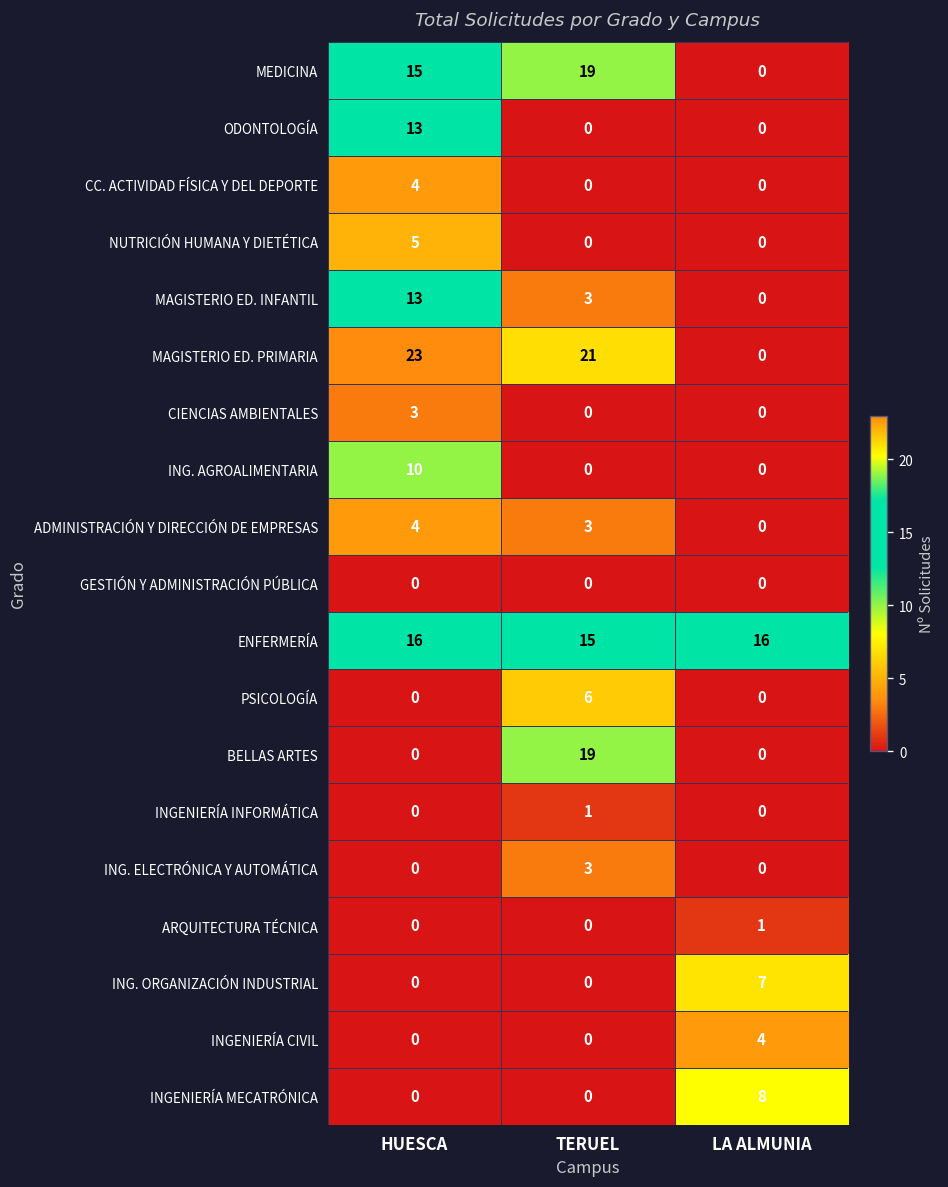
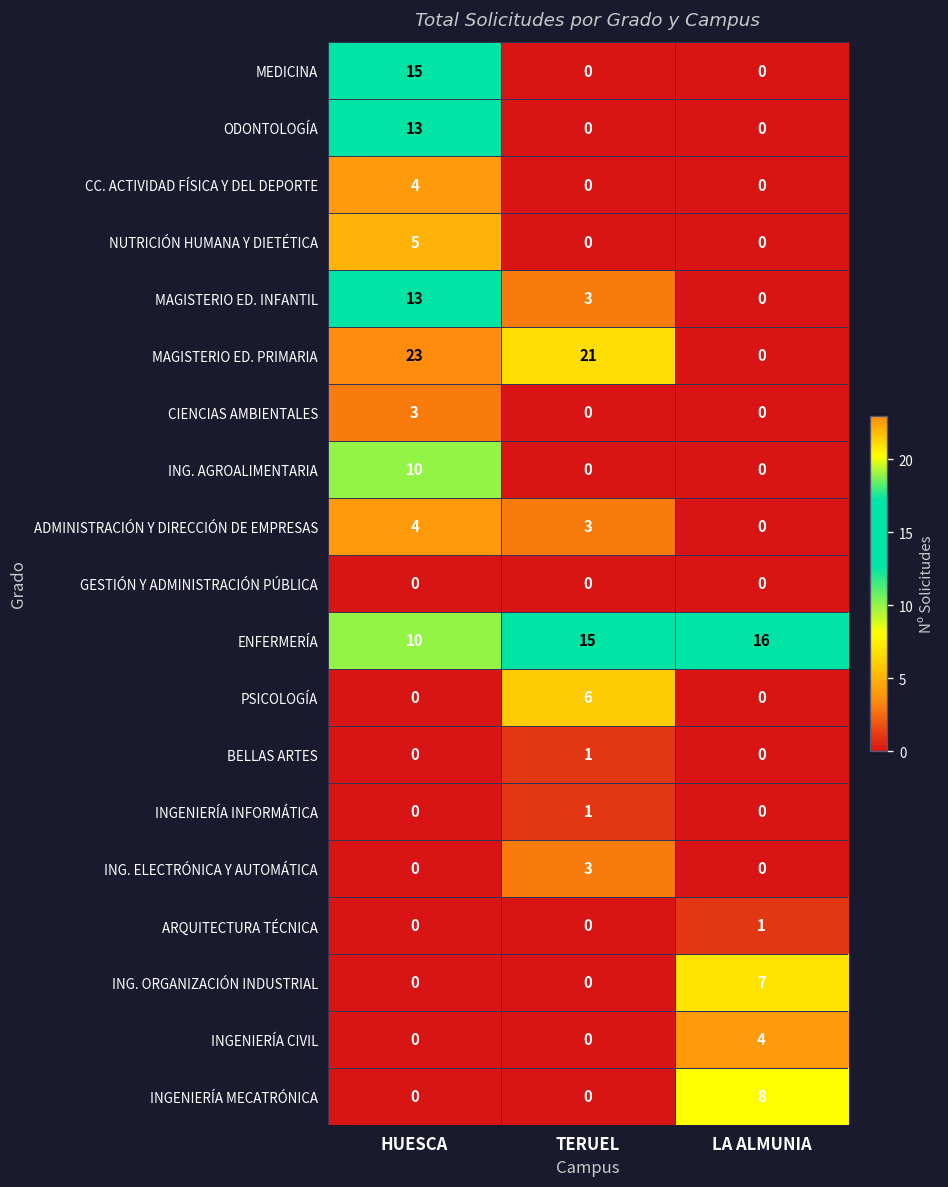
  {
    "MEDICINA": {
      "HUESCA": 15,
-     "TERUEL": 19,
+     "TERUEL": 0,
      "LA ALMUNIA": 0
    },
    "ODONTOLOGÍA": {
      "HUESCA": 13,
      "TERUEL": 0,
      "LA ALMUNIA": 0
    },
    "CC. ACTIVIDAD FÍSICA Y DEL DEPORTE": {
      "HUESCA": 4,
      "TERUEL": 0,
      "LA ALMUNIA": 0
    },
    "NUTRICIÓN HUMANA Y DIETÉTICA": {
      "HUESCA": 5,
      "TERUEL": 0,
      "LA ALMUNIA": 0
    },
    "MAGISTERIO ED. INFANTIL": {
      "HUESCA": 13,
      "TERUEL": 3,
      "LA ALMUNIA": 0
    },
    "MAGISTERIO ED. PRIMARIA": {
      "HUESCA": 23,
      "TERUEL": 21,
      "LA ALMUNIA": 0
    },
    "CIENCIAS AMBIENTALES": {
      "HUESCA": 3,
      "TERUEL": 0,
      "LA ALMUNIA": 0
    },
    "ING. AGROALIMENTARIA": {
      "HUESCA": 10,
      "TERUEL": 0,
      "LA ALMUNIA": 0
    },
    "ADMINISTRACIÓN Y DIRECCIÓN DE EMPRESAS": {
      "HUESCA": 4,
      "TERUEL": 3,
      "LA ALMUNIA": 0
    },
    "GESTIÓN Y ADMINISTRACIÓN PÚBLICA": {
      "HUESCA": 0,
      "TERUEL": 0,
      "LA ALMUNIA": 0
    },
    "ENFERMERÍA": {
-     "HUESCA": 16,
+     "HUESCA": 10,
      "TERUEL": 15,
      "LA ALMUNIA": 16
    },
    "PSICOLOGÍA": {
      "HUESCA": 0,
      "TERUEL": 6,
      "LA ALMUNIA": 0
    },
    "BELLAS ARTES": {
      "HUESCA": 0,
-     "TERUEL": 19,
+     "TERUEL": 1,
      "LA ALMUNIA": 0
    },
    "INGENIERÍA INFORMÁTICA": {
      "HUESCA": 0,
      "TERUEL": 1,
      "LA ALMUNIA": 0
    },
    "ING. ELECTRÓNICA Y AUTOMÁTICA": {
      "HUESCA": 0,
      "TERUEL": 3,
      "LA ALMUNIA": 0
    },
    "ARQUITECTURA TÉCNICA": {
      "HUESCA": 0,
      "TERUEL": 0,
      "LA ALMUNIA": 1
    },
    "ING. ORGANIZACIÓN INDUSTRIAL": {
      "HUESCA": 0,
      "TERUEL": 0,
      "LA ALMUNIA": 7
    },
    "INGENIERÍA CIVIL": {
      "HUESCA": 0,
      "TERUEL": 0,
      "LA ALMUNIA": 4
    },
    "INGENIERÍA MECATRÓNICA": {
      "HUESCA": 0,
      "TERUEL": 0,
      "LA ALMUNIA": 8
    }
  }
